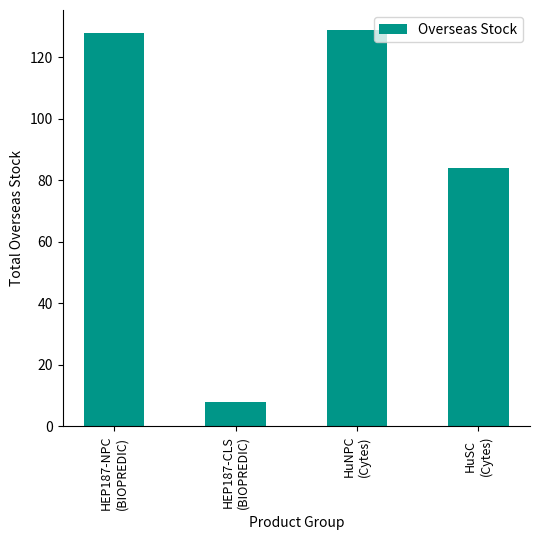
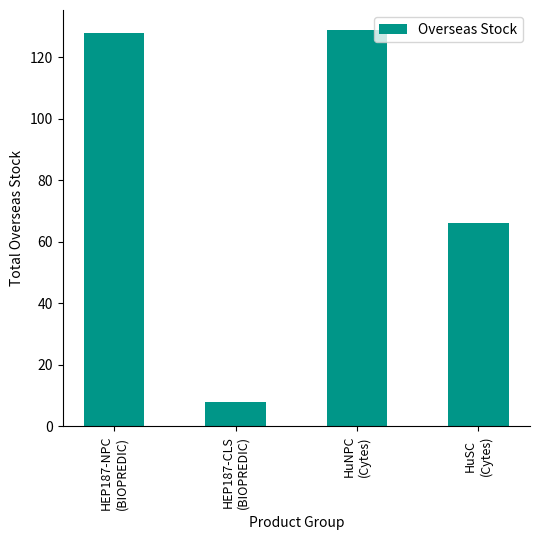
  {
    "HEP187-NPC (BIOPREDIC)": 128,
    "HEP187-CLS (BIOPREDIC)": 8,
    "HuNPC (Cytes)": 129,
-   "HuSC (Cytes)": 84
+   "HuSC (Cytes)": 66
  }
